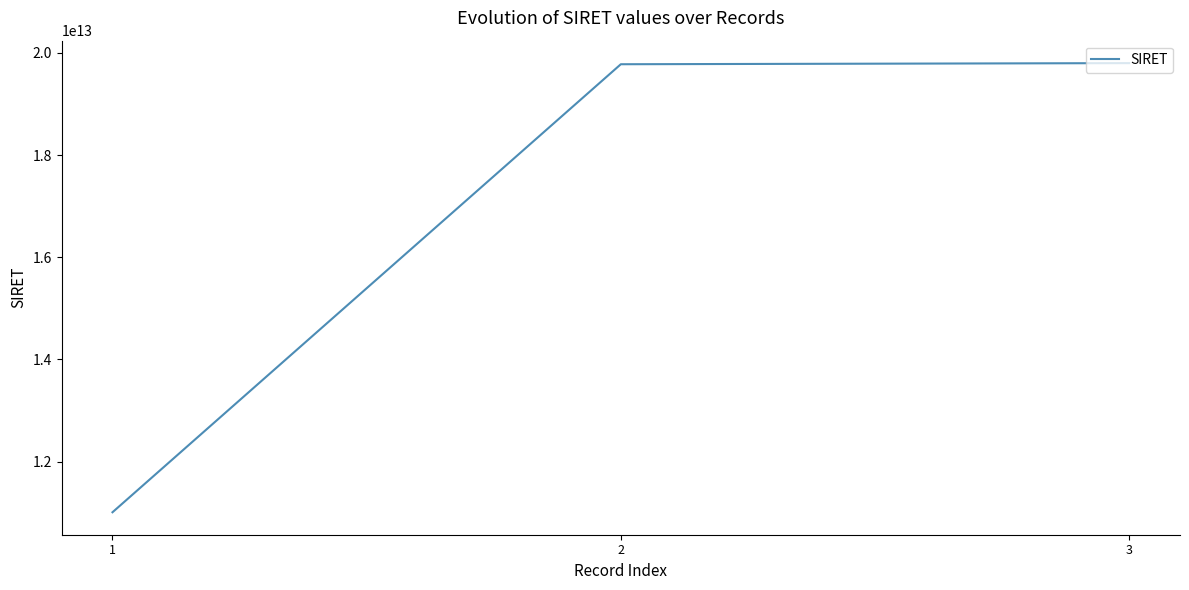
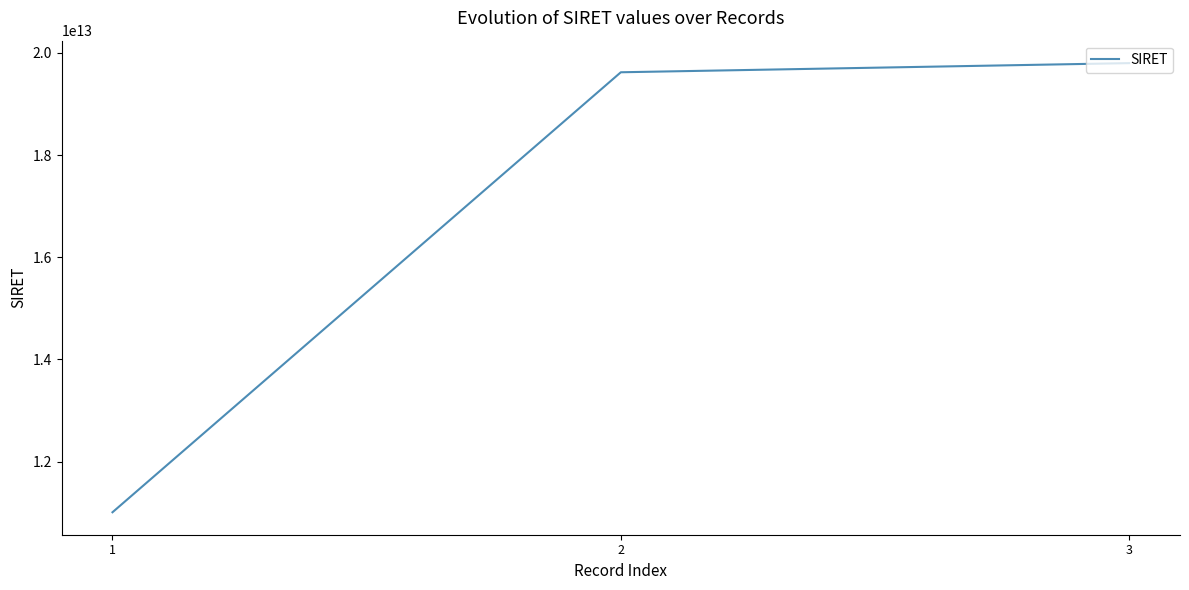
  {
    "1": 11000000000000,
-   "2": 19800000000000
+   "2": 19600000000000
  }
